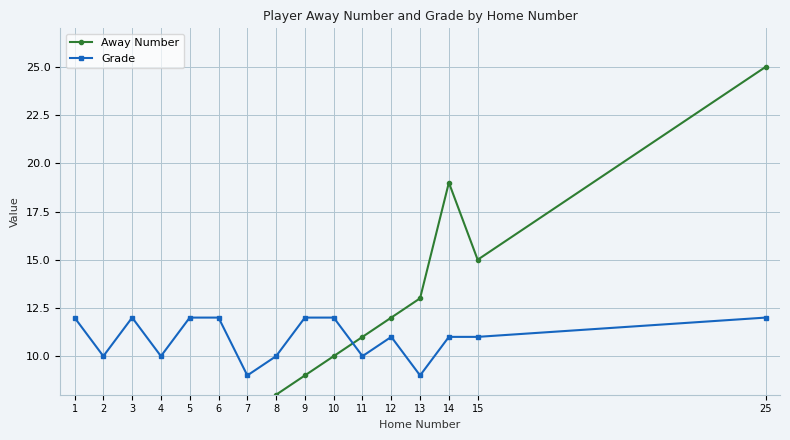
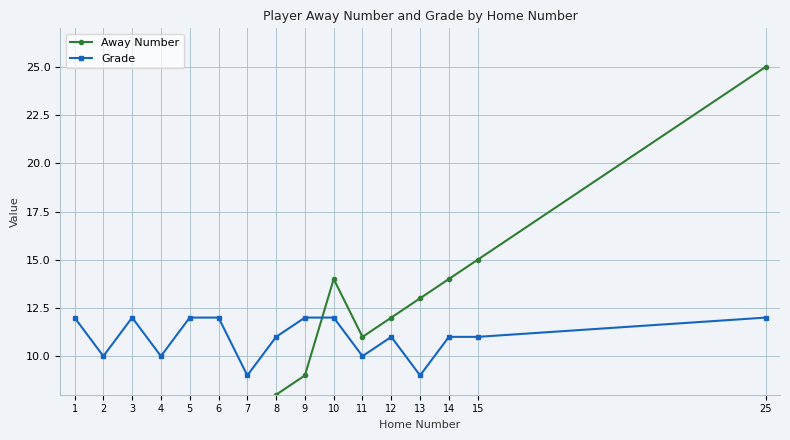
  {
    "Away Number": {
      "8": 8,
      "9": 9,
-     "10": 10,
+     "10": 14,
      "11": 11,
      "12": 12,
      "13": 13,
-     "14": 19,
+     "14": 14,
      "15": 15,
      "25": 25
    },
    "Grade": {
      "1": 12,
      "2": 10,
      "3": 12,
      "4": 10,
      "5": 12,
      "6": 12,
      "7": 9,
-     "8": 10,
+     "8": 11,
      "9": 12,
      "10": 12,
      "11": 10,
      "12": 11,
      "13": 9,
      "14": 11,
      "15": 11,
      "25": 12
    }
  }
